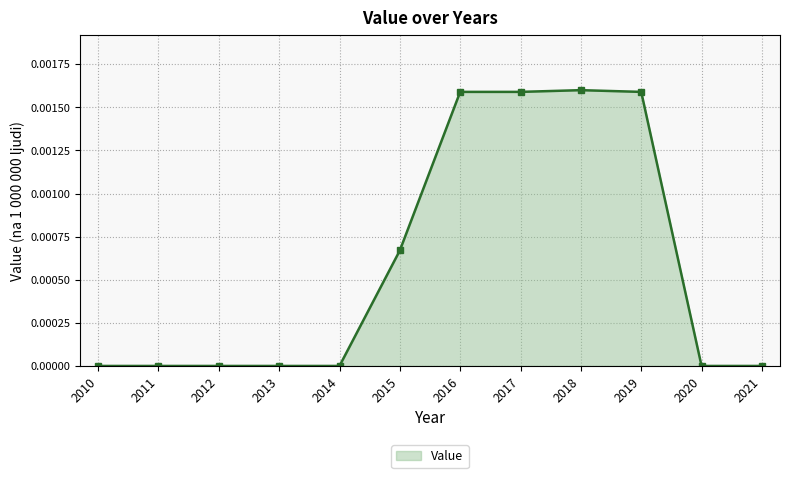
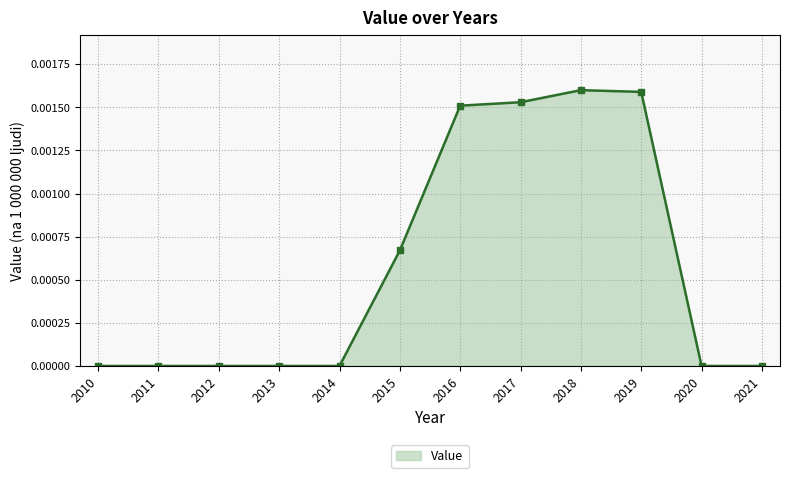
  {
    "2010": 0.00000,
    "2011": 0.00000,
    "2012": 0.00000,
    "2013": 0.00000,
    "2014": 0.00000,
    "2015": 0.00067,
-   "2016": 0.00159,
-   "2017": 0.00159,
+   "2016": 0.00151,
+   "2017": 0.00153,
    "2018": 0.00160,
    "2019": 0.00159,
    "2020": 0.00000,
    "2021": 0.00000
  }
